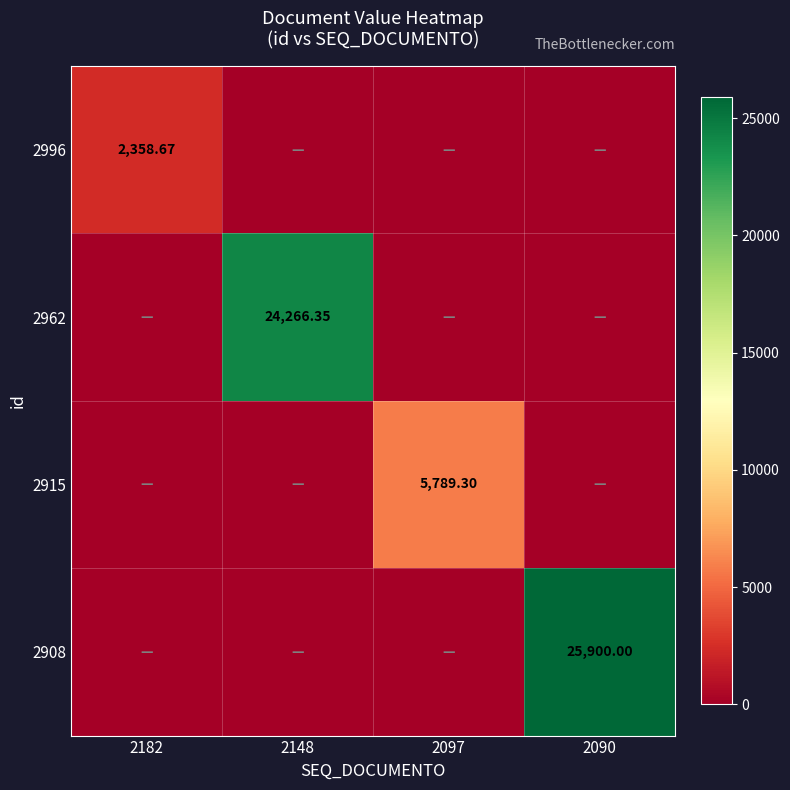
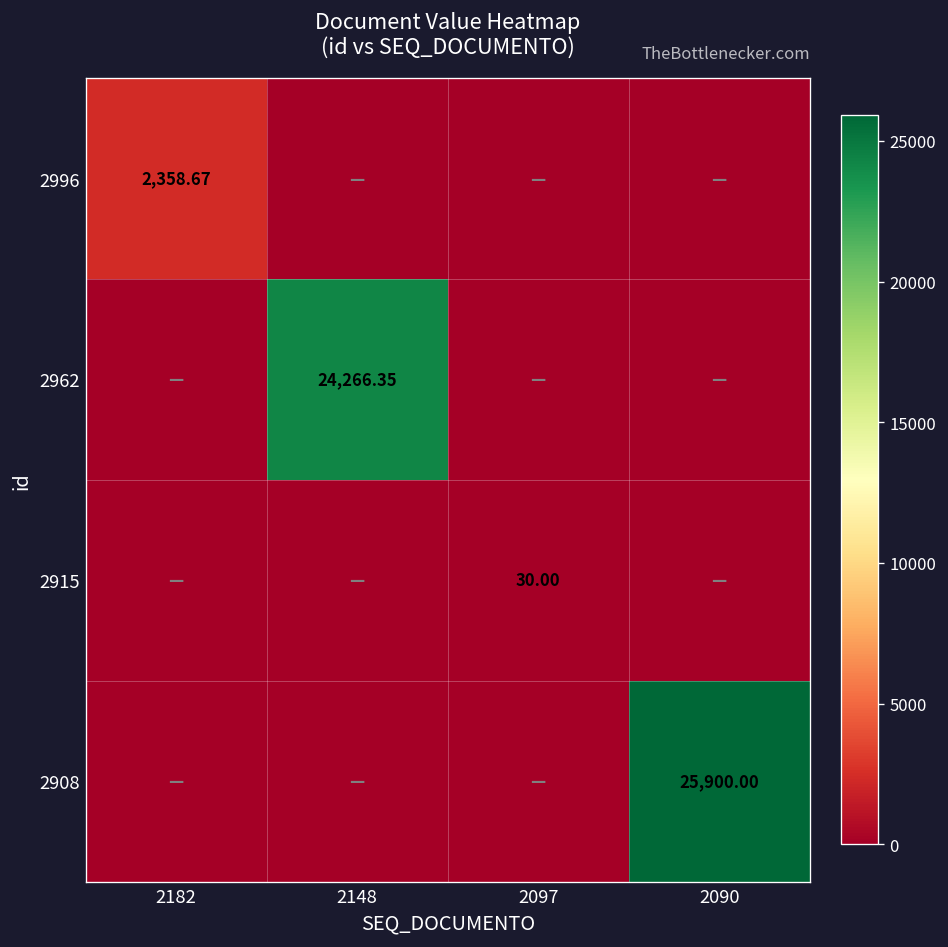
  {
    "2996": {
      "2182": "2,358.67"
    },
    "2962": {
      "2148": "24,266.35"
    },
    "2915": {
-     "2097": "5,789.30"
+     "2097": "30.00"
    },
    "2908": {
      "2090": "25,900.00"
    }
  }
